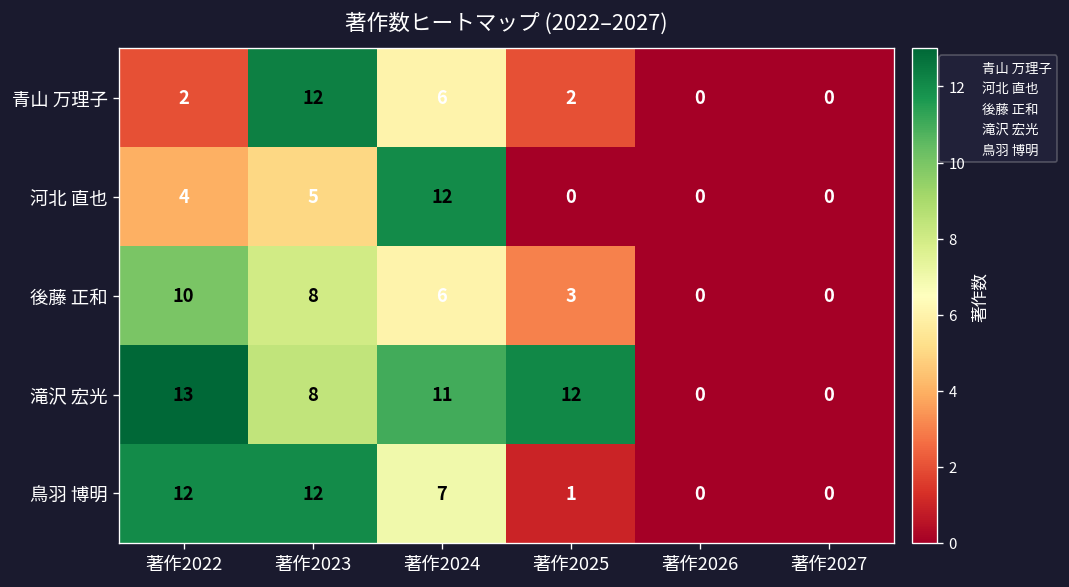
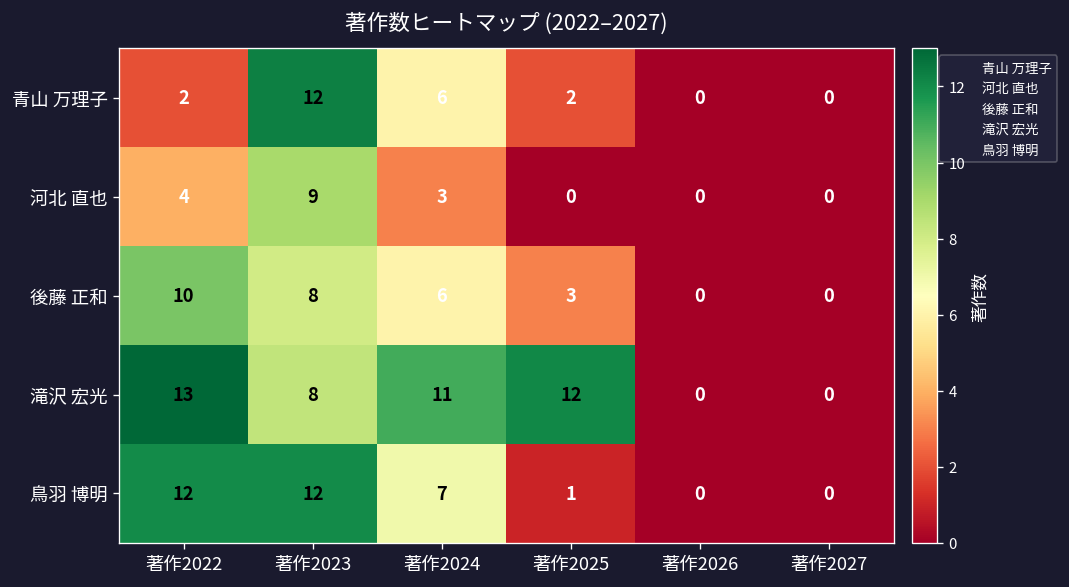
  {
    "青山 万理子": {
      "著作2022": 2,
      "著作2023": 12,
      "著作2024": 6,
      "著作2025": 2,
      "著作2026": 0,
      "著作2027": 0
    },
    "河北 直也": {
      "著作2022": 4,
-     "著作2023": 5,
-     "著作2024": 12,
+     "著作2023": 9,
+     "著作2024": 3,
      "著作2025": 0,
      "著作2026": 0,
      "著作2027": 0
    },
    "後藤 正和": {
      "著作2022": 10,
      "著作2023": 8,
      "著作2024": 6,
      "著作2025": 3,
      "著作2026": 0,
      "著作2027": 0
    },
    "滝沢 宏光": {
      "著作2022": 13,
      "著作2023": 8,
      "著作2024": 11,
      "著作2025": 12,
      "著作2026": 0,
      "著作2027": 0
    },
    "鳥羽 博明": {
      "著作2022": 12,
      "著作2023": 12,
      "著作2024": 7,
      "著作2025": 1,
      "著作2026": 0,
      "著作2027": 0
    }
  }
